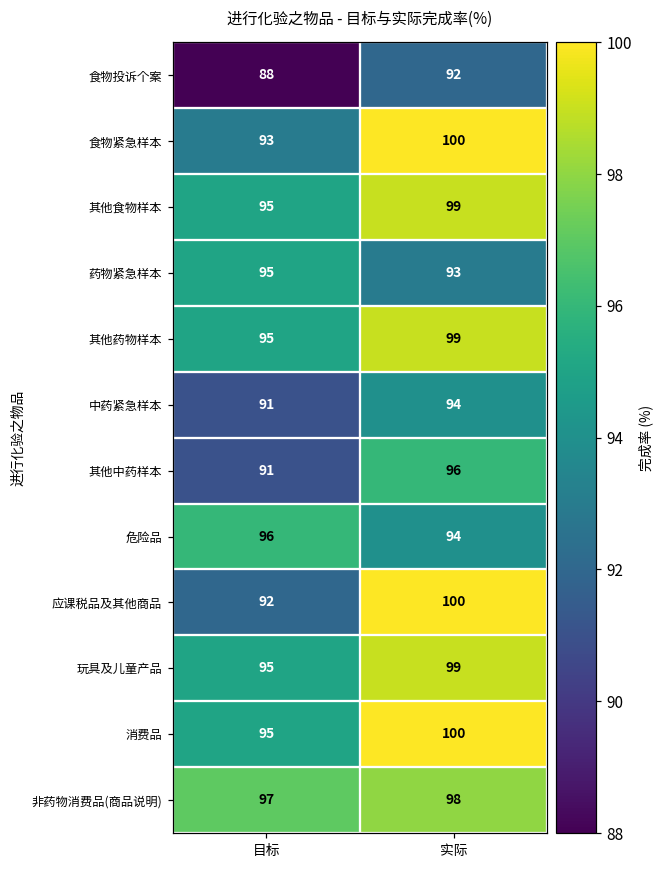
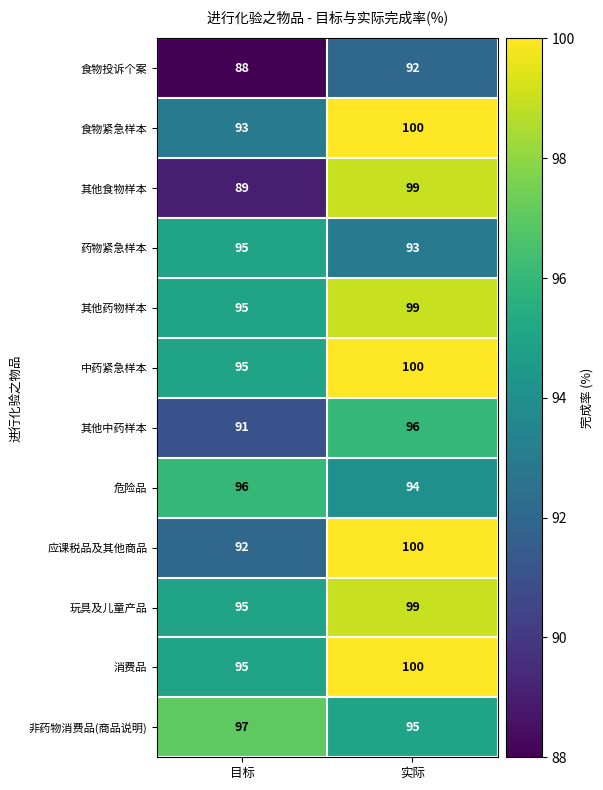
  {
    "食物投诉个案": {
      "目标": 88,
      "实际": 92
    },
    "食物紧急样本": {
      "目标": 93,
      "实际": 100
    },
    "其他食物样本": {
-     "目标": 95,
+     "目标": 89,
      "实际": 99
    },
    "药物紧急样本": {
      "目标": 95,
      "实际": 93
    },
    "其他药物样本": {
      "目标": 95,
      "实际": 99
    },
    "中药紧急样本": {
-     "目标": 91,
-     "实际": 94
+     "目标": 95,
+     "实际": 100
    },
    "其他中药样本": {
      "目标": 91,
      "实际": 96
    },
    "危险品": {
      "目标": 96,
      "实际": 94
    },
    "应课税品及其他商品": {
      "目标": 92,
      "实际": 100
    },
    "玩具及儿童产品": {
      "目标": 95,
      "实际": 99
    },
    "消费品": {
      "目标": 95,
      "实际": 100
    },
    "非药物消费品(商品说明)": {
      "目标": 97,
-     "实际": 98
+     "实际": 95
    }
  }
